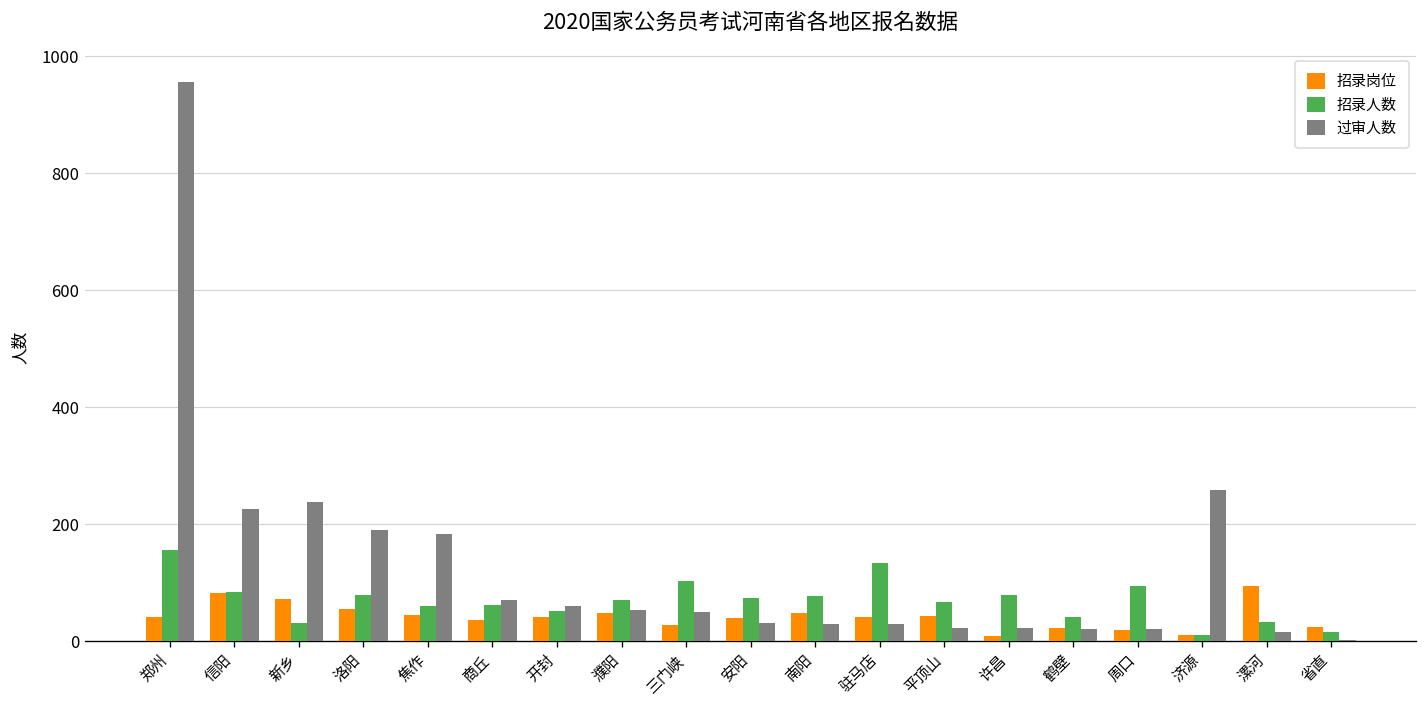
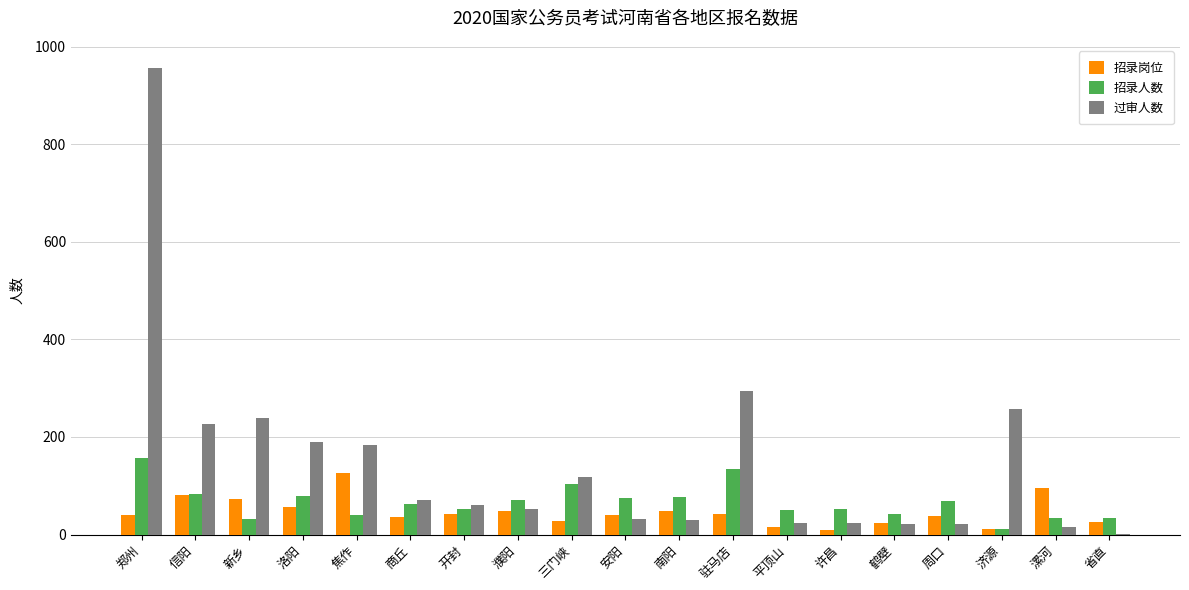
  {
    "招录岗位": {
      "郑州": 40,
      "信阳": 80,
      "新乡": 70,
      "洛阳": 60,
-     "焦作": 50,
+     "焦作": 130,
      "商丘": 40,
      "开封": 40,
      "濮阳": 50,
      "三门峡": 30,
      "安阳": 40,
      "南阳": 50,
      "驻马店": 40,
-     "平顶山": 40,
+     "平顶山": 20,
      "许昌": 10,
      "鹤壁": 20,
-     "周口": 20,
+     "周口": 40,
      "济源": 10,
      "漯河": 100,
      "省直": 30
    },
    "招录人数": {
      "郑州": 160,
      "信阳": 80,
      "新乡": 30,
      "洛阳": 80,
-     "焦作": 60,
+     "焦作": 40,
      "商丘": 60,
      "开封": 50,
      "濮阳": 70,
      "三门峡": 100,
      "安阳": 70,
      "南阳": 80,
      "驻马店": 130,
-     "平顶山": 70,
-     "许昌": 80,
+     "平顶山": 50,
+     "许昌": 50,
      "鹤壁": 40,
-     "周口": 100,
+     "周口": 70,
      "济源": 10,
      "漯河": 30,
-     "省直": 20
+     "省直": 30
    },
    "过审人数": {
      "郑州": 960,
      "信阳": 230,
      "新乡": 240,
      "洛阳": 190,
      "焦作": 180,
      "商丘": 70,
      "开封": 60,
      "濮阳": 50,
-     "三门峡": 50,
+     "三门峡": 120,
      "安阳": 30,
      "南阳": 30,
-     "驻马店": 30,
+     "驻马店": 290,
      "平顶山": 20,
      "许昌": 20,
      "鹤壁": 20,
      "周口": 20,
      "济源": 260,
      "漯河": 20
    }
  }
